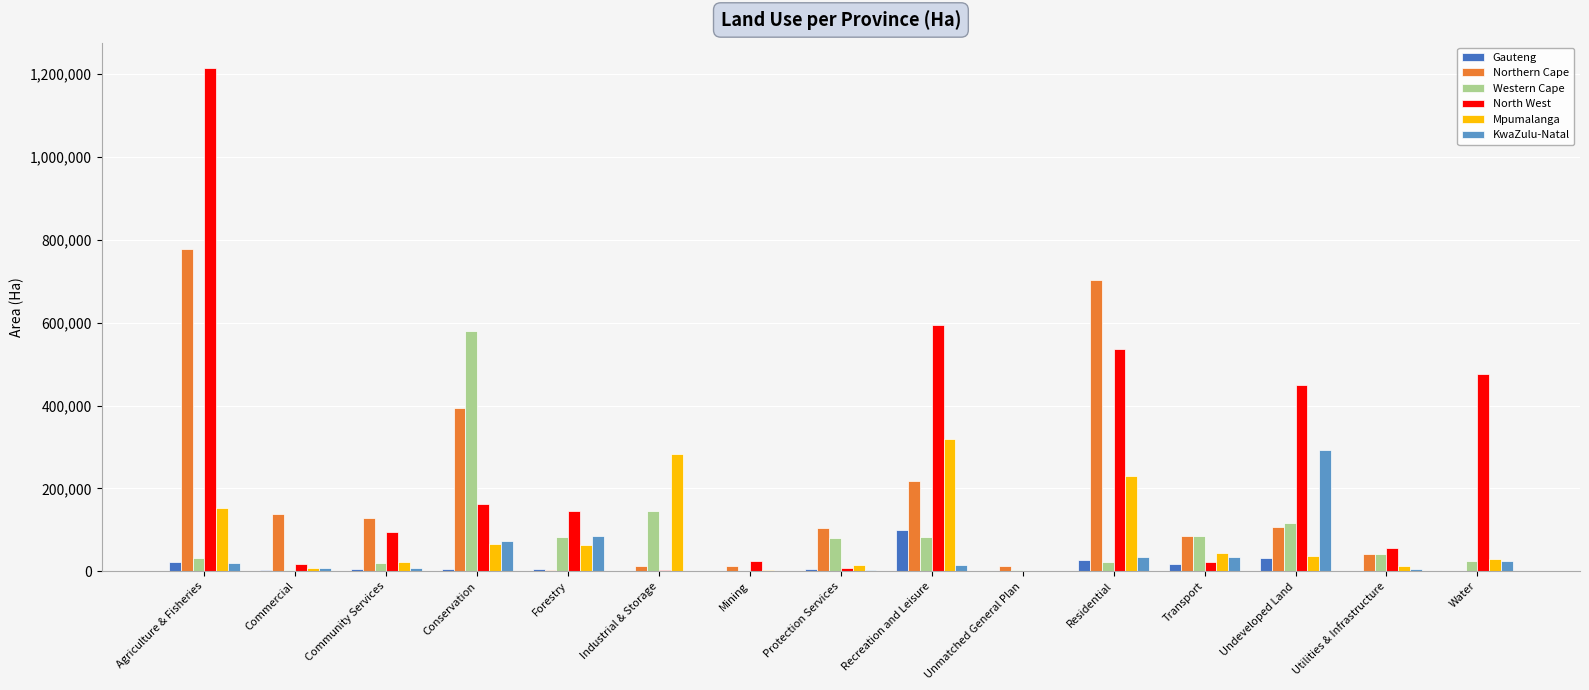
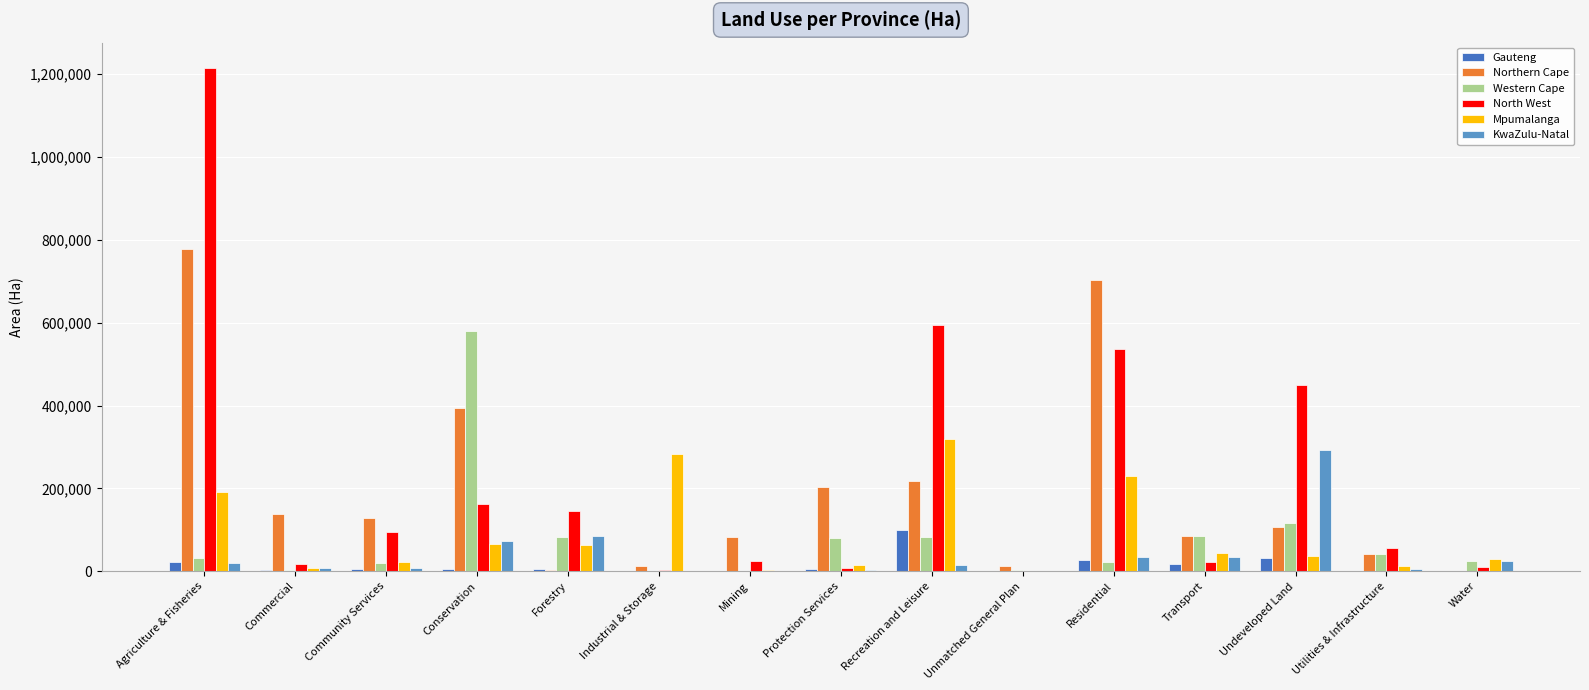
  {
    "Northern Cape": {
      "Agriculture & Fisheries": "780,000",
      "Commercial": "140,000",
      "Community Services": "130,000",
      "Conservation": "390,000",
      "Industrial & Storage": "10,000",
-     "Mining": "10,000",
-     "Protection Services": "100,000",
+     "Mining": "80,000",
+     "Protection Services": "200,000",
      "Recreation and Leisure": "220,000",
      "Unmatched General Plan": "10,000",
      "Residential": "700,000",
      "Transport": "80,000",
      "Undeveloped Land": "110,000",
      "Utilities & Infrastructure": "40,000"
    },
    "Western Cape": {
      "Agriculture & Fisheries": "30,000",
      "Community Services": "20,000",
      "Conservation": "580,000",
      "Forestry": "80,000",
-     "Industrial & Storage": "140,000",
+     "Industrial & Storage": "0",
      "Protection Services": "80,000",
      "Recreation and Leisure": "80,000",
      "Residential": "20,000",
      "Transport": "90,000",
      "Undeveloped Land": "120,000",
      "Utilities & Infrastructure": "40,000",
      "Water": "20,000"
    },
    "North West": {
      "Agriculture & Fisheries": "1,220,000",
      "Commercial": "20,000",
      "Community Services": "90,000",
      "Conservation": "160,000",
      "Forestry": "150,000",
      "Mining": "20,000",
      "Protection Services": "10,000",
      "Recreation and Leisure": "600,000",
      "Residential": "540,000",
      "Transport": "20,000",
      "Undeveloped Land": "450,000",
      "Utilities & Infrastructure": "60,000",
-     "Water": "480,000"
+     "Water": "10,000"
    },
    "Mpumalanga": {
-     "Agriculture & Fisheries": "150,000",
+     "Agriculture & Fisheries": "190,000",
      "Commercial": "10,000",
      "Community Services": "20,000",
      "Conservation": "70,000",
      "Forestry": "60,000",
      "Industrial & Storage": "280,000",
      "Protection Services": "10,000",
      "Recreation and Leisure": "320,000",
      "Residential": "230,000",
      "Transport": "40,000",
      "Undeveloped Land": "40,000",
      "Utilities & Infrastructure": "10,000",
      "Water": "30,000"
    }
  }
